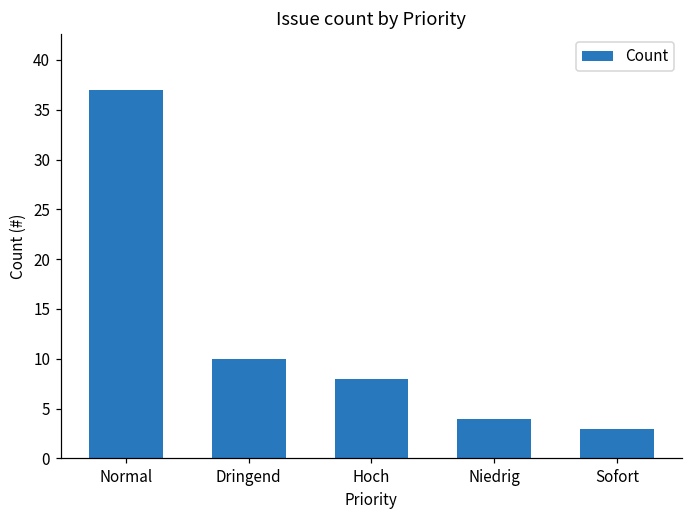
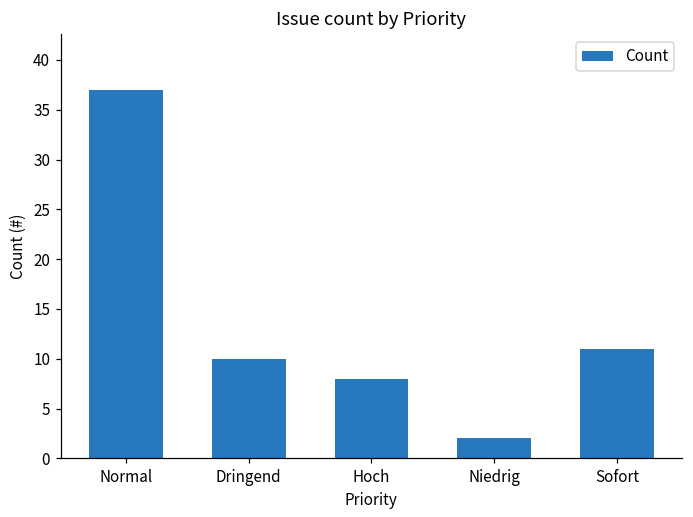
  {
    "Normal": 37,
    "Dringend": 10,
    "Hoch": 8,
-   "Niedrig": 4,
-   "Sofort": 3
+   "Niedrig": 2,
+   "Sofort": 11
  }
